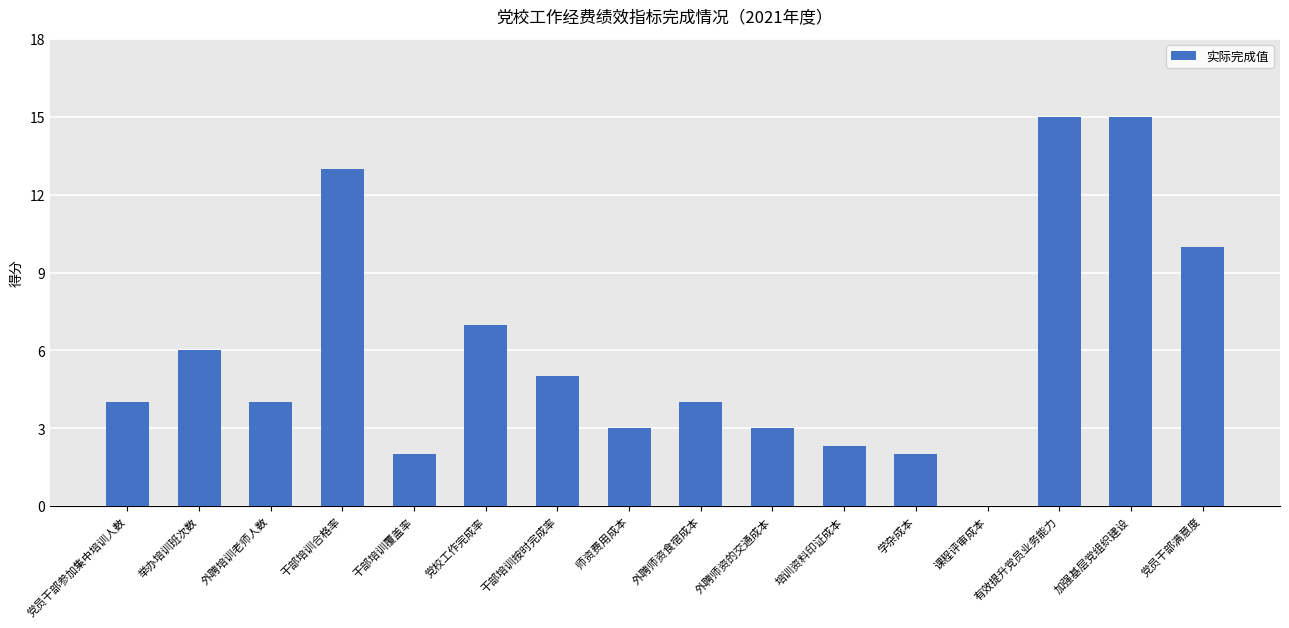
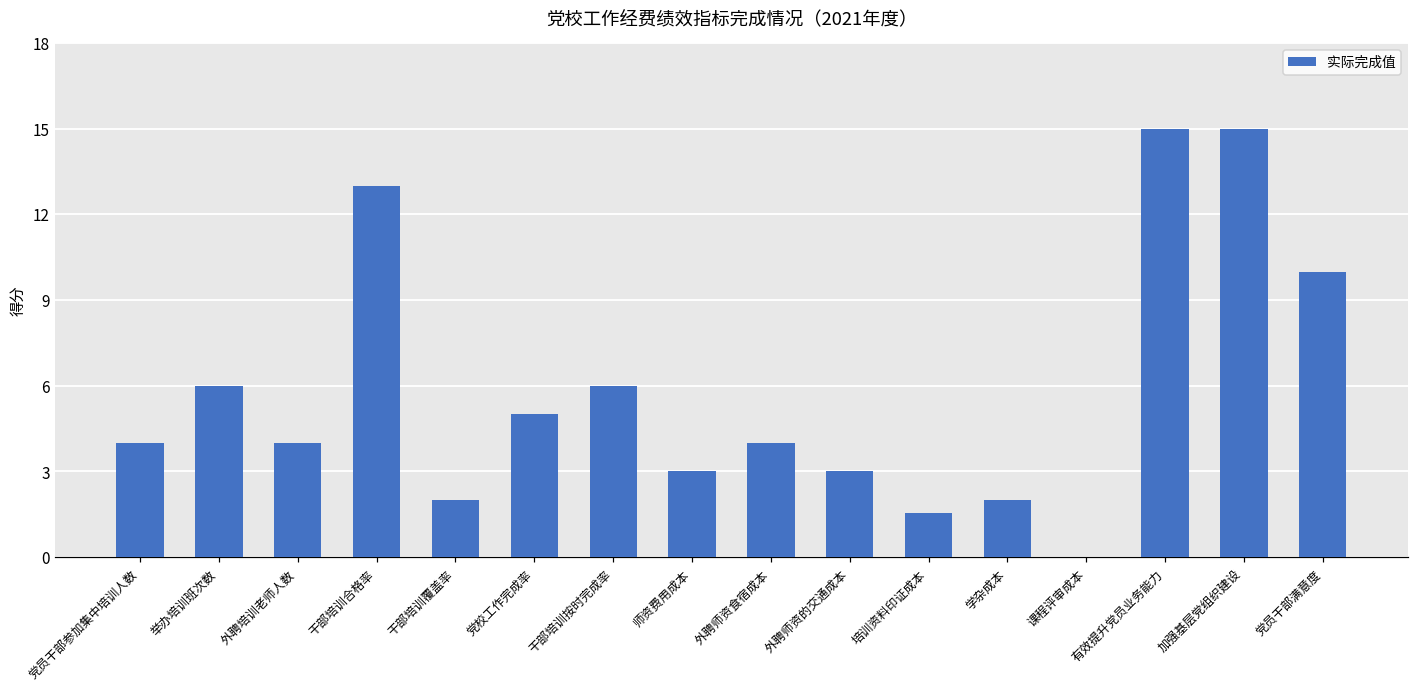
  {
    "党员干部参加集中培训人数": 4.0,
    "举办培训班次数": 6.0,
    "外聘培训老师人数": 4.0,
    "干部培训合格率": 13.0,
    "干部培训覆盖率": 2.0,
-   "党校工作完成率": 7,
-   "干部培训按时完成率": 5,
+   "党校工作完成率": 5,
+   "干部培训按时完成率": 6,
    "师资费用成本": 3.0,
    "外聘师资食宿成本": 4.0,
    "外聘师资的交通成本": 3.0,
-   "培训资料印证成本": 2.3,
+   "培训资料印证成本": 1.6,
    "学杂成本": 2.0,
    "课程评审成本": 0.0,
    "有效提升党员业务能力": 15.0,
    "加强基层党组织建设": 15.0,
    "党员干部满意度": 10.0
  }
